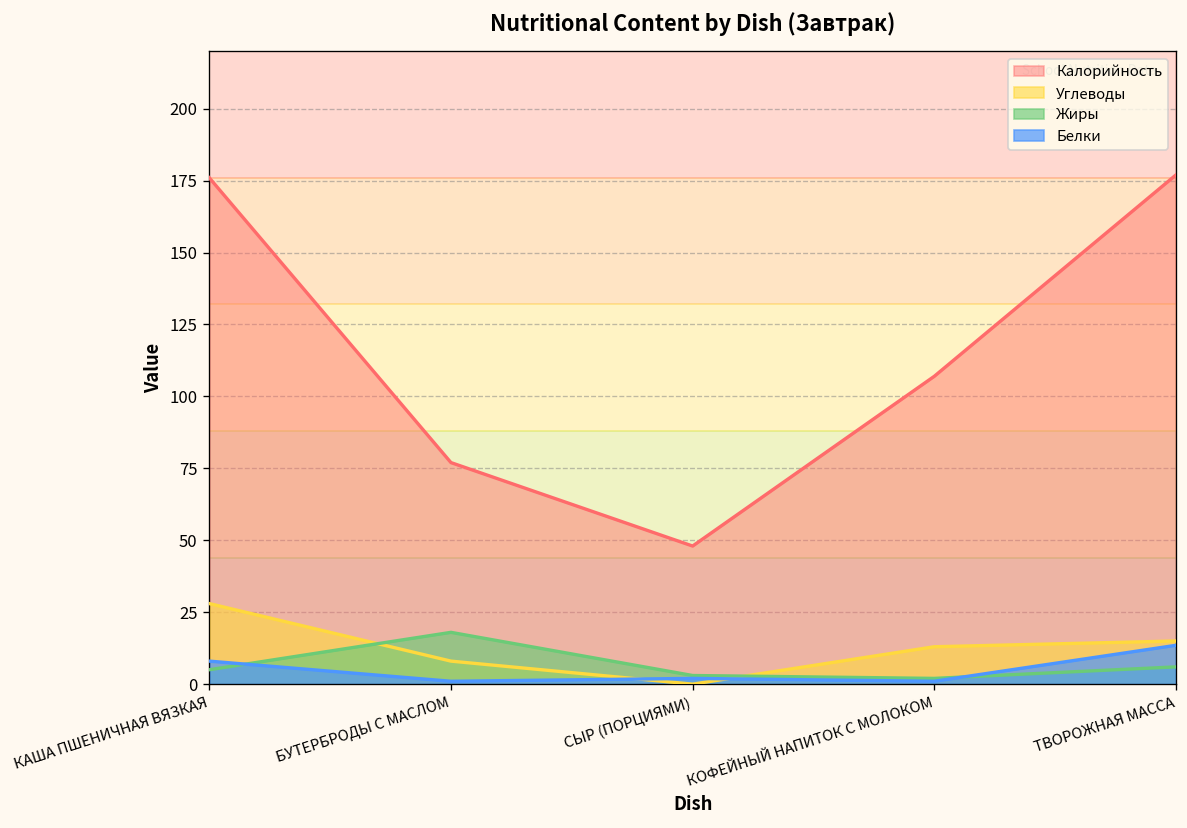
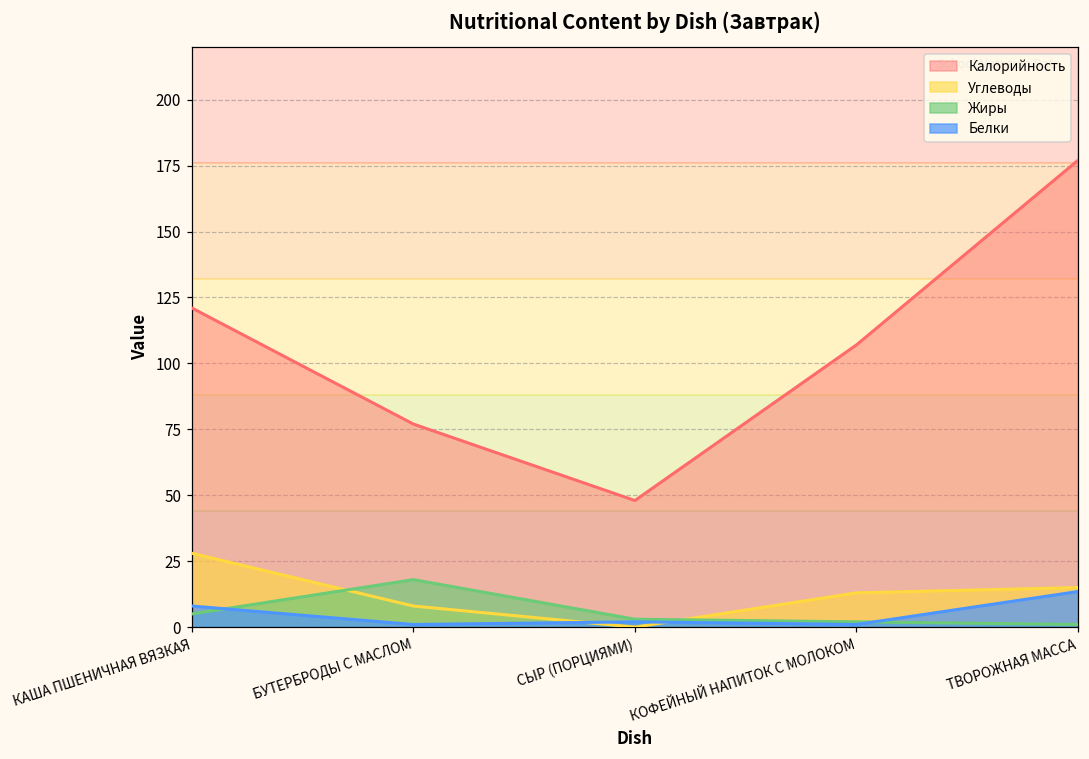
  {
    "Калорийность": {
-     "КАША ПШЕНИЧНАЯ ВЯЗКАЯ": 176,
+     "КАША ПШЕНИЧНАЯ ВЯЗКАЯ": 121,
      "БУТЕРБРОДЫ С МАСЛОМ": 77,
      "СЫР (ПОРЦИЯМИ)": 48,
      "КОФЕЙНЫЙ НАПИТОК С МОЛОКОМ": 107,
      "ТВОРОЖНАЯ МАССА": 177
    },
    "Углеводы": {
      "КАША ПШЕНИЧНАЯ ВЯЗКАЯ": 28,
      "БУТЕРБРОДЫ С МАСЛОМ": 8,
      "СЫР (ПОРЦИЯМИ)": 0,
      "КОФЕЙНЫЙ НАПИТОК С МОЛОКОМ": 13,
      "ТВОРОЖНАЯ МАССА": 15
    },
    "Жиры": {
      "КАША ПШЕНИЧНАЯ ВЯЗКАЯ": 5,
      "БУТЕРБРОДЫ С МАСЛОМ": 18,
-     "ТВОРОЖНАЯ МАССА": 6
+     "ТВОРОЖНАЯ МАССА": 1
    },
    "Белки": {
      "КАША ПШЕНИЧНАЯ ВЯЗКАЯ": 8,
      "БУТЕРБРОДЫ С МАСЛОМ": 1,
      "ТВОРОЖНАЯ МАССА": 14
    }
  }
